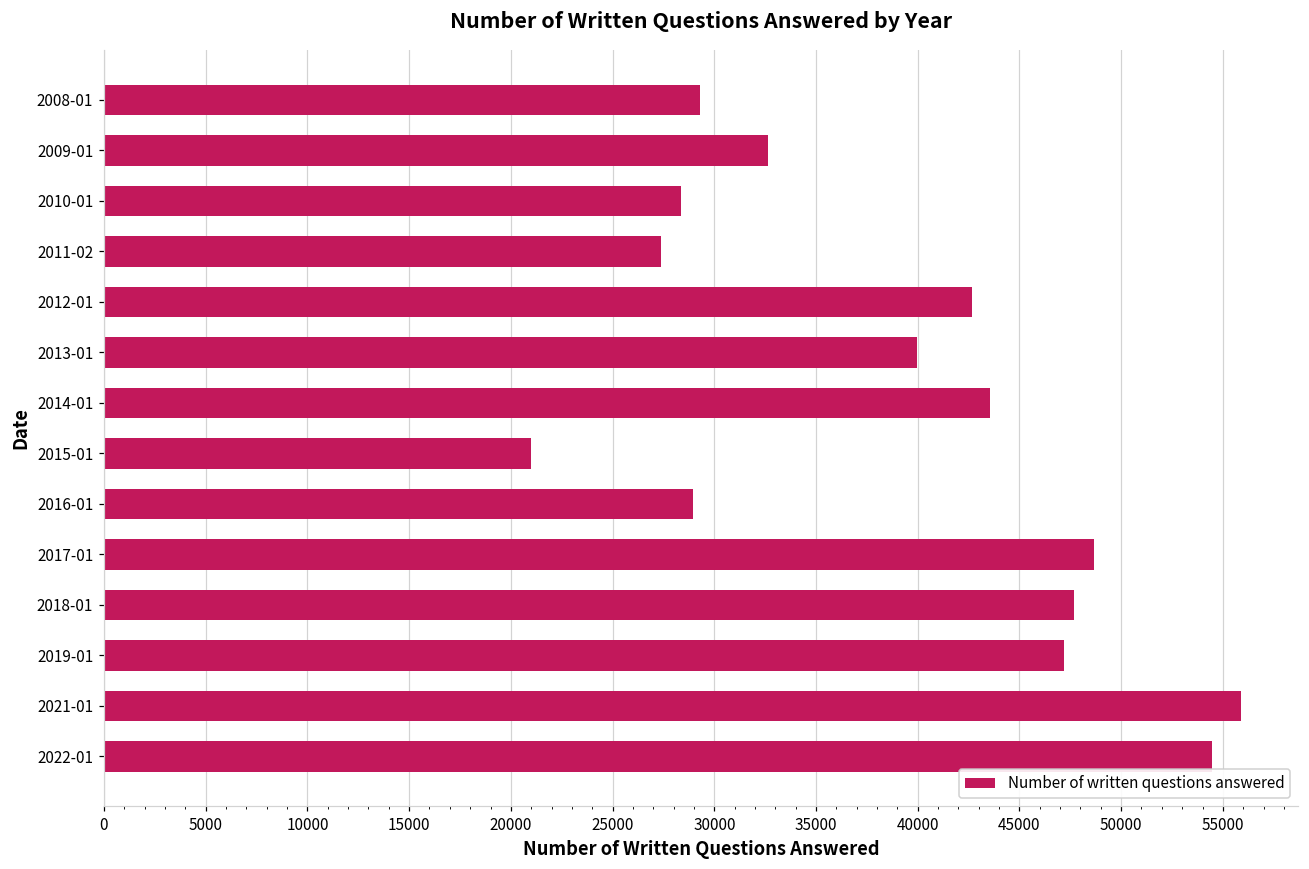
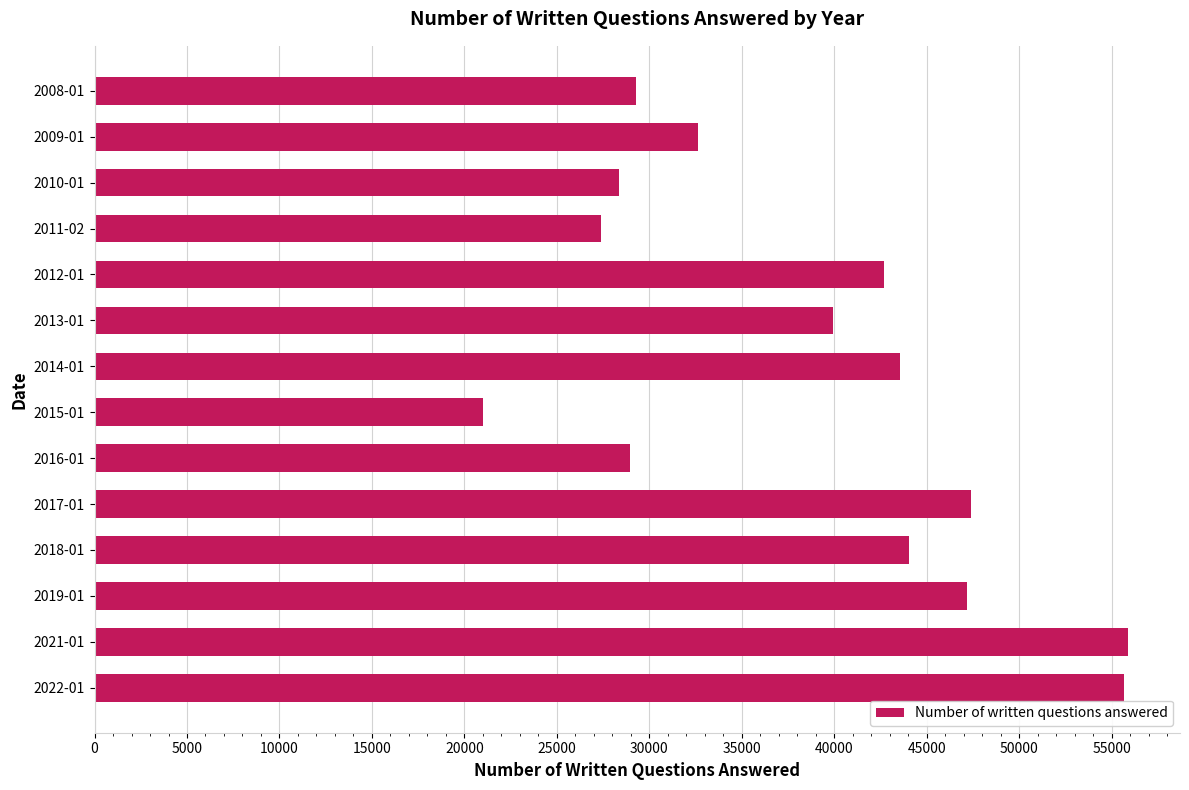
  {
    "2008-01": 29300,
    "2009-01": 32600,
    "2010-01": 28400,
    "2011-02": 27400,
    "2012-01": 42700,
    "2013-01": 40000,
    "2014-01": 43600,
    "2015-01": 21000,
    "2016-01": 29000,
-   "2017-01": 48600,
-   "2018-01": 47700,
+   "2017-01": 47400,
+   "2018-01": 44100,
    "2019-01": 47200,
    "2021-01": 55900,
-   "2022-01": 54500
+   "2022-01": 55700
  }
